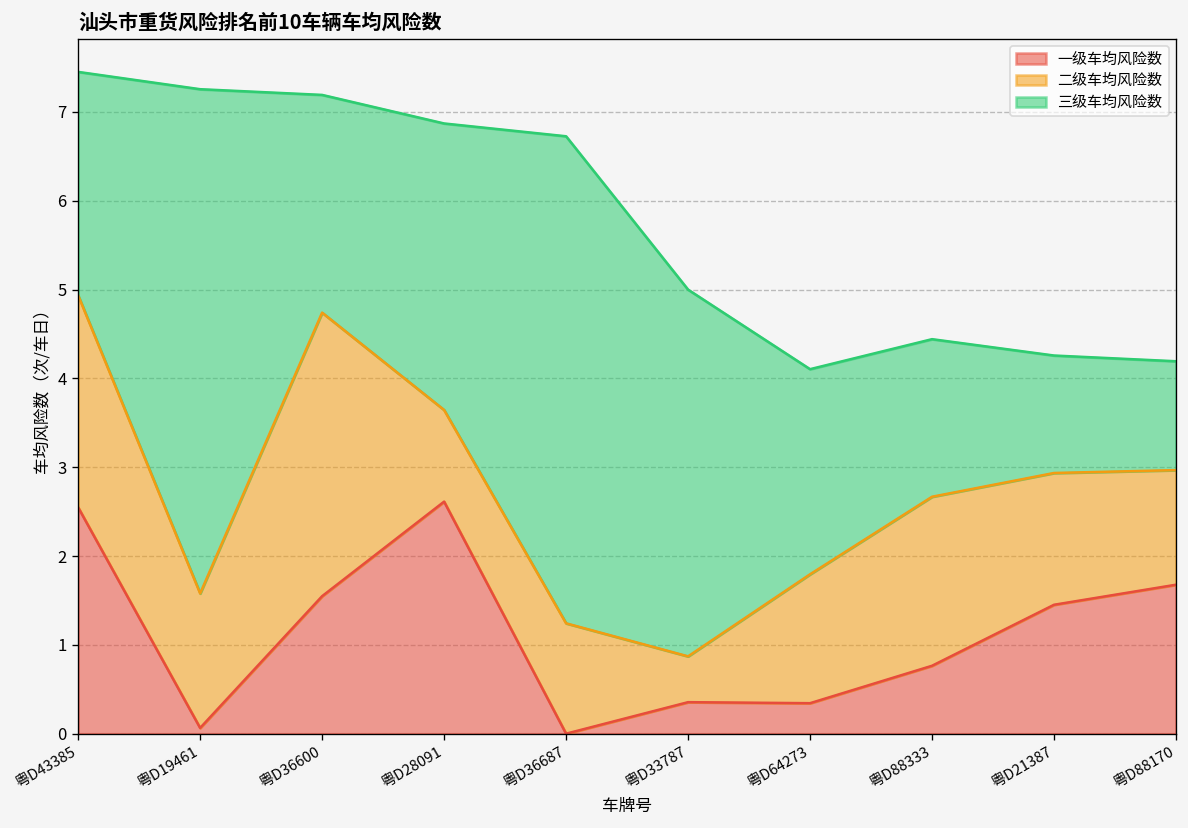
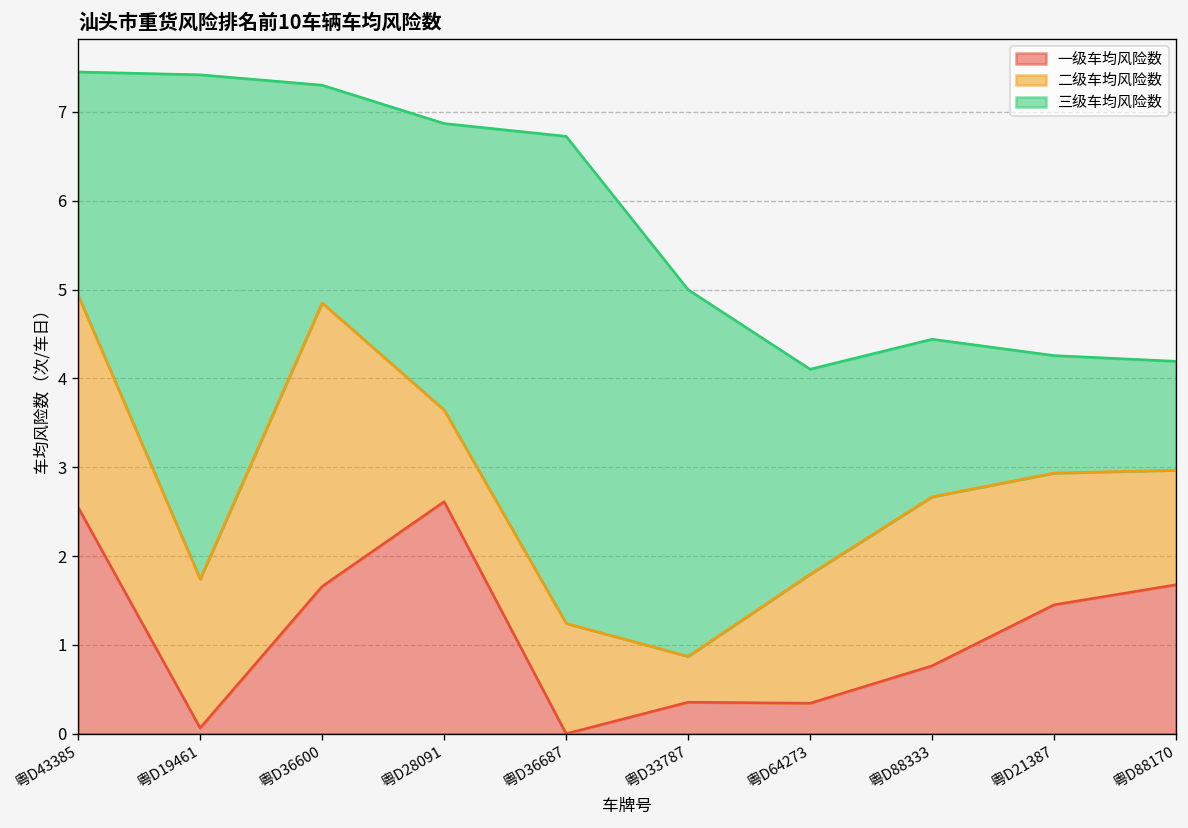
  {
    "一级车均风险数": {
      "粤D43385": 2.5,
      "粤D19461": 0.1,
-     "粤D36600": 1.5,
+     "粤D36600": 1.7,
      "粤D28091": 2.6,
      "粤D36687": 0.0,
      "粤D33787": 0.4,
      "粤D64273": 0.3,
      "粤D88333": 0.8,
      "粤D21387": 1.5,
      "粤D88170": 1.7
    },
    "二级车均风险数": {
      "粤D43385": 2.4,
-     "粤D19461": 1.5,
+     "粤D19461": 1.7,
      "粤D36600": 3.2,
      "粤D28091": 1.0,
      "粤D36687": 1.2,
      "粤D33787": 0.5,
      "粤D64273": 1.5,
      "粤D88333": 1.9,
      "粤D21387": 1.5,
      "粤D88170": 1.3
    },
    "三级车均风险数": {
      "粤D43385": 2.5,
      "粤D19461": 5.7,
      "粤D36600": 2.5,
      "粤D28091": 3.2,
      "粤D36687": 5.5,
      "粤D33787": 4.1,
      "粤D64273": 2.3,
      "粤D88333": 1.8,
      "粤D21387": 1.3,
      "粤D88170": 1.2
    }
  }
